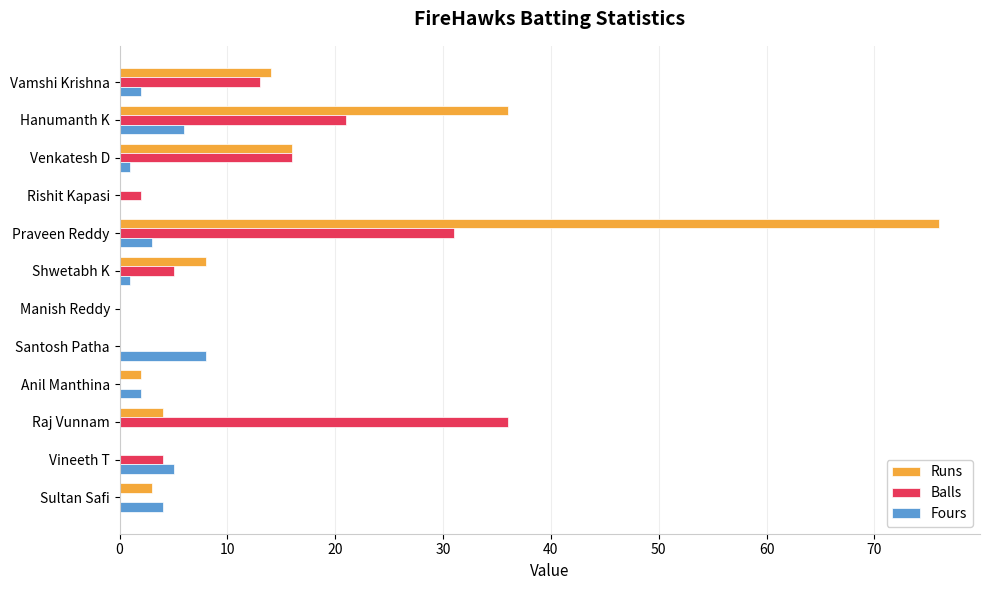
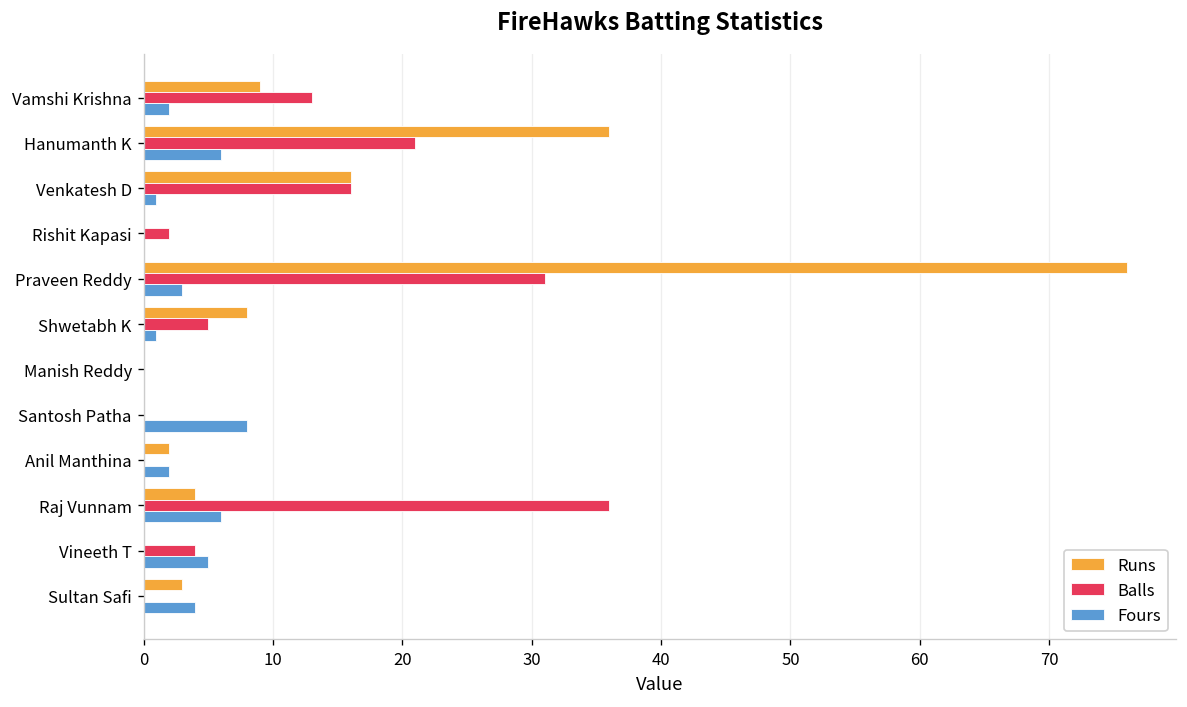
  {
    "Runs": {
-     "Vamshi Krishna": 14,
+     "Vamshi Krishna": 9,
      "Hanumanth K": 36,
      "Venkatesh D": 16,
      "Rishit Kapasi": 0,
      "Praveen Reddy": 76,
      "Shwetabh K": 8,
      "Manish Reddy": 0,
      "Santosh Patha": 0,
      "Anil Manthina": 2,
      "Raj Vunnam": 4,
      "Vineeth T": 0,
      "Sultan Safi": 3
    },
    "Balls": {
      "Vamshi Krishna": 13,
      "Hanumanth K": 21,
      "Venkatesh D": 16,
      "Rishit Kapasi": 2,
      "Praveen Reddy": 31,
      "Shwetabh K": 5,
      "Manish Reddy": 0,
      "Santosh Patha": 0,
      "Anil Manthina": 0,
      "Raj Vunnam": 36,
      "Vineeth T": 4,
      "Sultan Safi": 0
    },
    "Fours": {
      "Vamshi Krishna": 2,
      "Hanumanth K": 6,
      "Venkatesh D": 1,
      "Rishit Kapasi": 0,
      "Praveen Reddy": 3,
      "Shwetabh K": 1,
      "Manish Reddy": 0,
      "Santosh Patha": 8,
      "Anil Manthina": 2,
-     "Raj Vunnam": 0,
+     "Raj Vunnam": 6,
      "Vineeth T": 5,
      "Sultan Safi": 4
    }
  }
